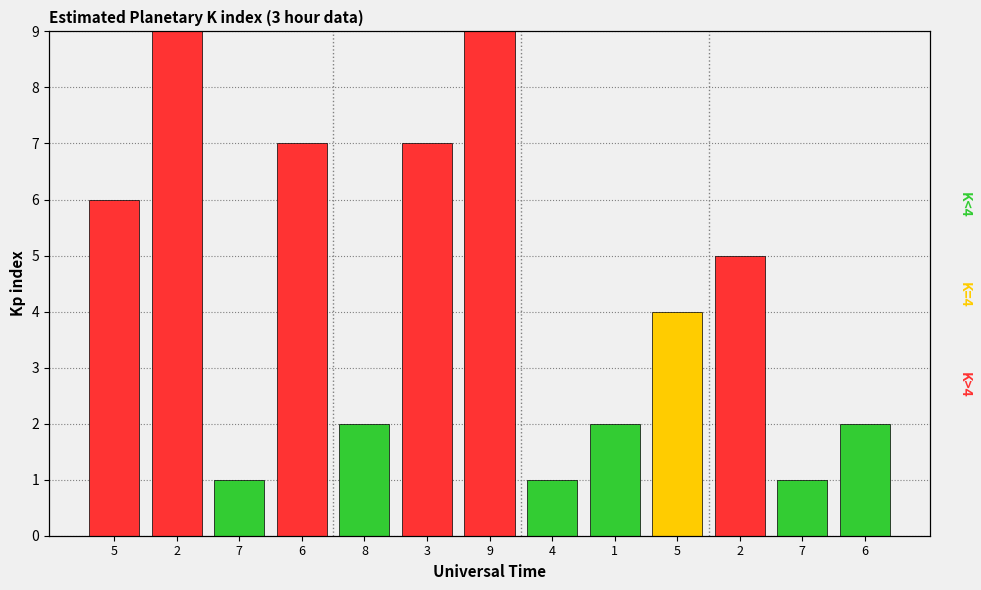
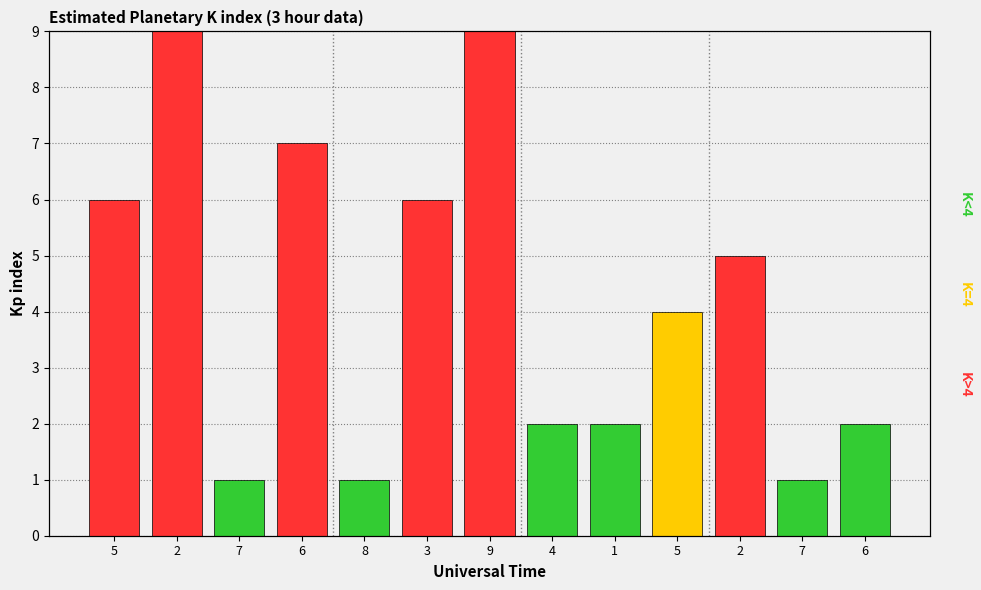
  {
-   "8": 2,
-   "3": 7,
+   "8": 1,
+   "3": 6,
    "9": 9,
-   "4": 1,
+   "4": 2,
    "1": 2
  }
